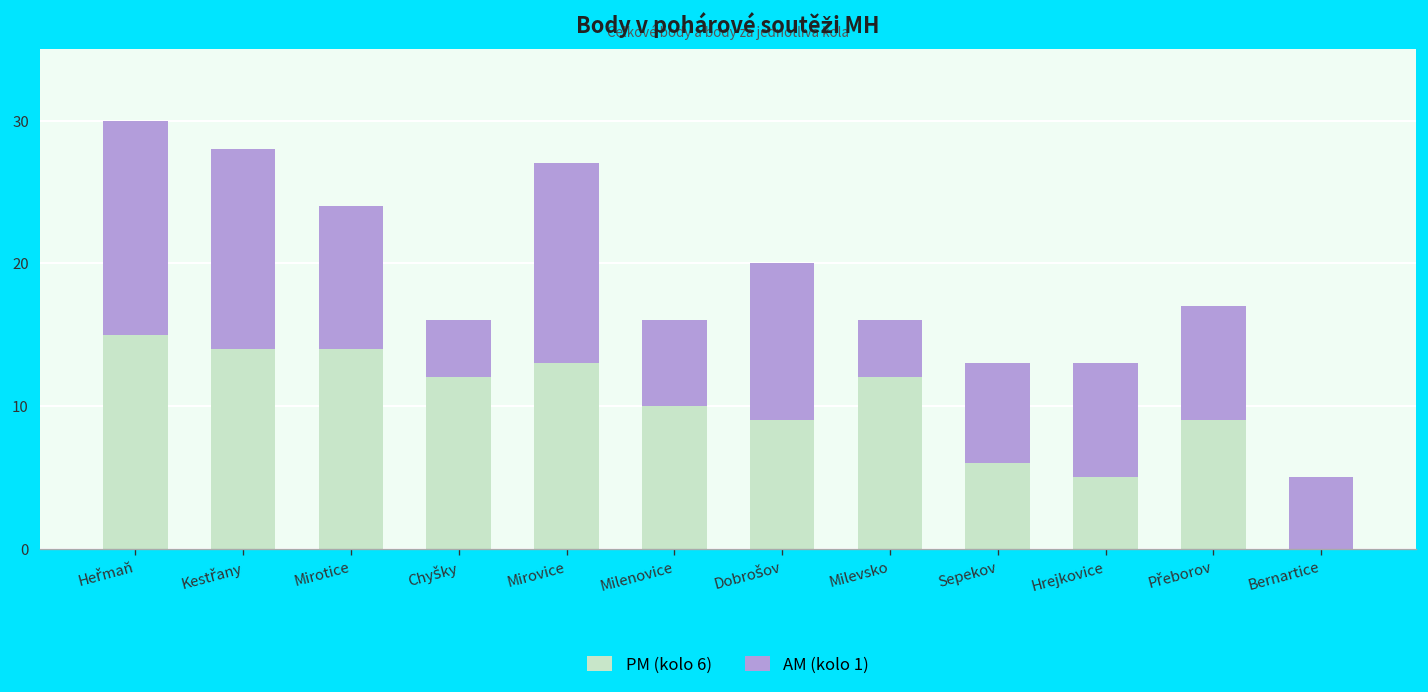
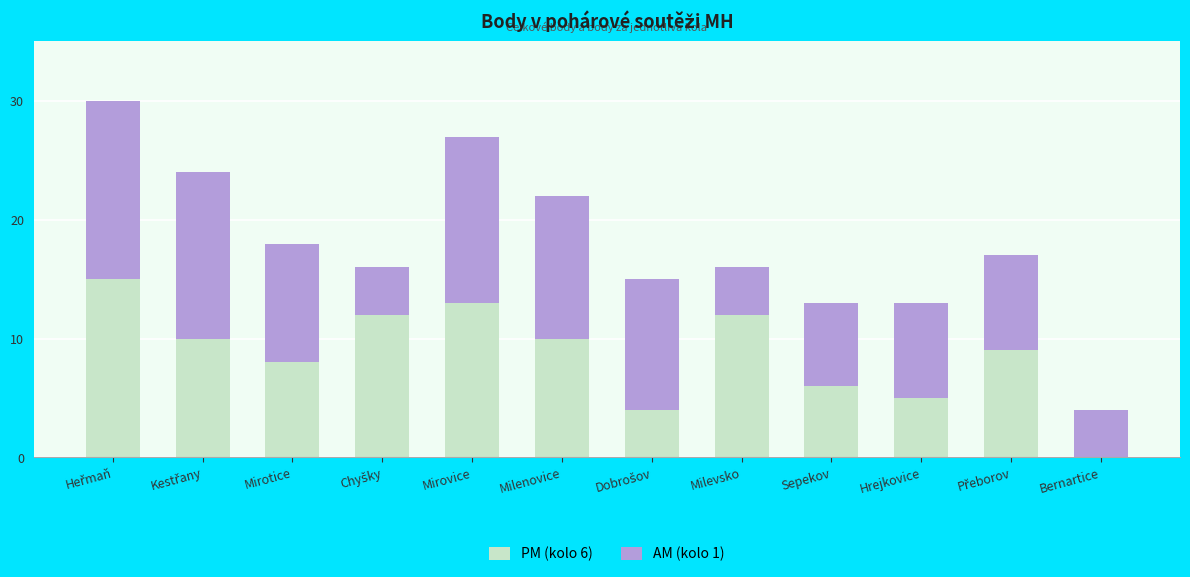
  {
    "PM (kolo 6)": {
      "Heřmaň": 15,
-     "Kestřany": 14,
-     "Mirotice": 14,
+     "Kestřany": 10,
+     "Mirotice": 8,
      "Chyšky": 12,
      "Mirovice": 13,
      "Milenovice": 10,
-     "Dobrošov": 9,
+     "Dobrošov": 4,
      "Milevsko": 12,
      "Sepekov": 6,
      "Hrejkovice": 5,
      "Přeborov": 9,
      "Bernartice": 0
    },
    "AM (kolo 1)": {
      "Heřmaň": 15,
      "Kestřany": 14,
      "Mirotice": 10,
      "Chyšky": 4,
      "Mirovice": 14,
-     "Milenovice": 6,
+     "Milenovice": 12,
      "Dobrošov": 11,
      "Milevsko": 4,
      "Sepekov": 7,
      "Hrejkovice": 8,
      "Přeborov": 8,
-     "Bernartice": 5
+     "Bernartice": 4
    }
  }
